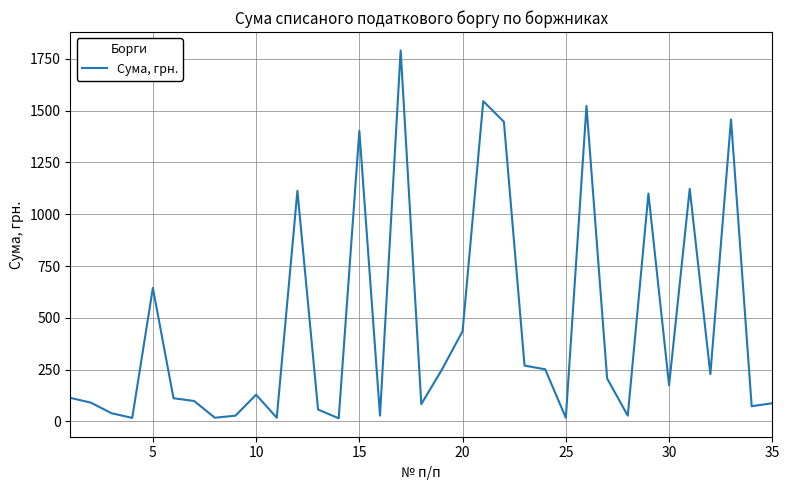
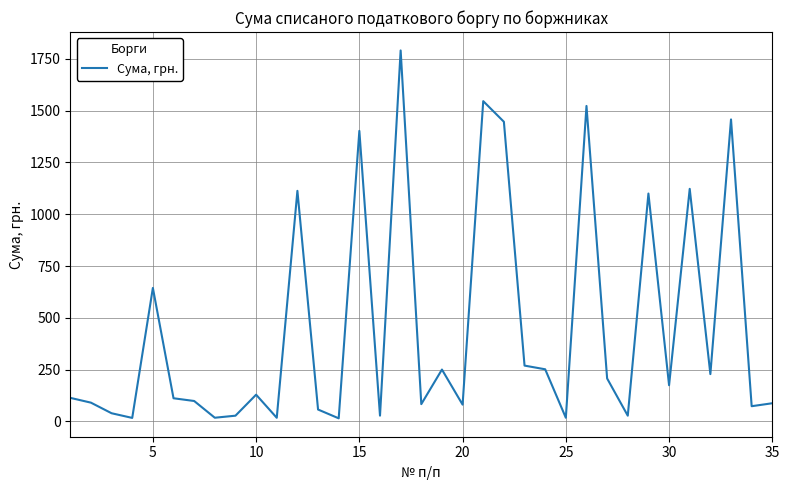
  {
    "5": 640,
    "10": 130,
    "15": 1400,
-   "20": 440,
+   "20": 80,
    "25": 20,
    "30": 170,
    "35": 90
  }
